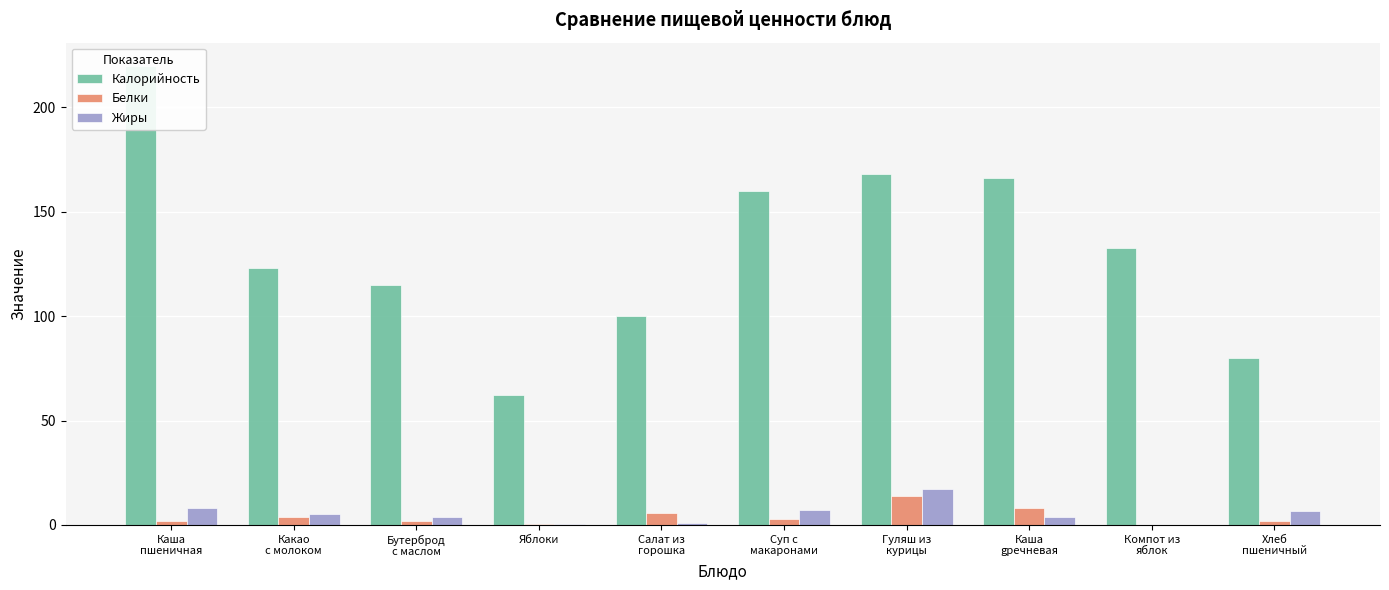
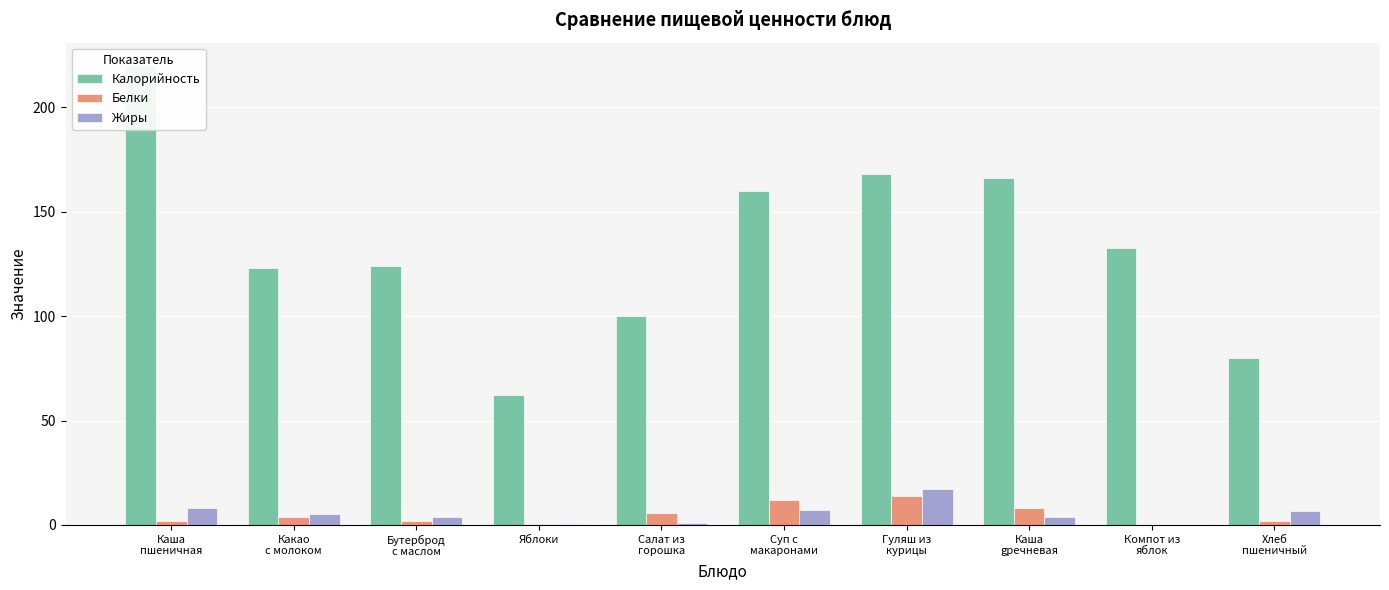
  {
    "Калорийность": {
      "Какао с молоком": 123,
-     "Бутерброд с маслом": 115,
+     "Бутерброд с маслом": 124,
      "Яблоки": 62,
      "Салат из горошка": 100,
      "Суп с макаронами": 160,
      "Гуляш из курицы": 168,
      "Каша gречневая": 166,
      "Компот из яблок": 133,
      "Хлеб пшеничный": 80
    },
    "Белки": {
      "Каша пшеничная": 2,
      "Какао с молоком": 4,
      "Бутерброд с маслом": 2,
      "Салат из горошка": 6,
-     "Суп с макаронами": 3,
+     "Суп с макаронами": 12,
      "Гуляш из курицы": 14,
      "Каша gречневая": 8,
      "Хлеб пшеничный": 2
    },
    "Жиры": {
      "Каша пшеничная": 8,
      "Какао с молоком": 5,
      "Бутерброд с маслом": 4,
      "Суп с макаронами": 7,
      "Гуляш из курицы": 17,
      "Каша gречневая": 4,
      "Хлеб пшеничный": 7
    }
  }
